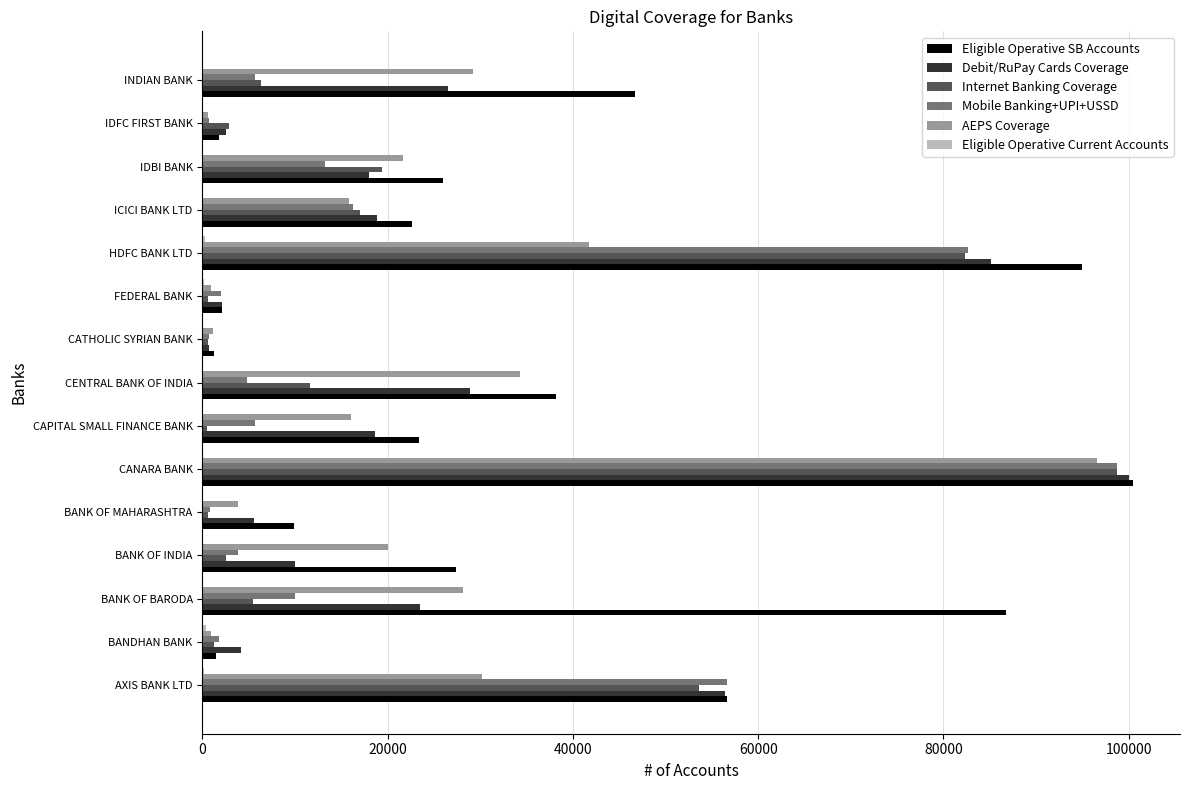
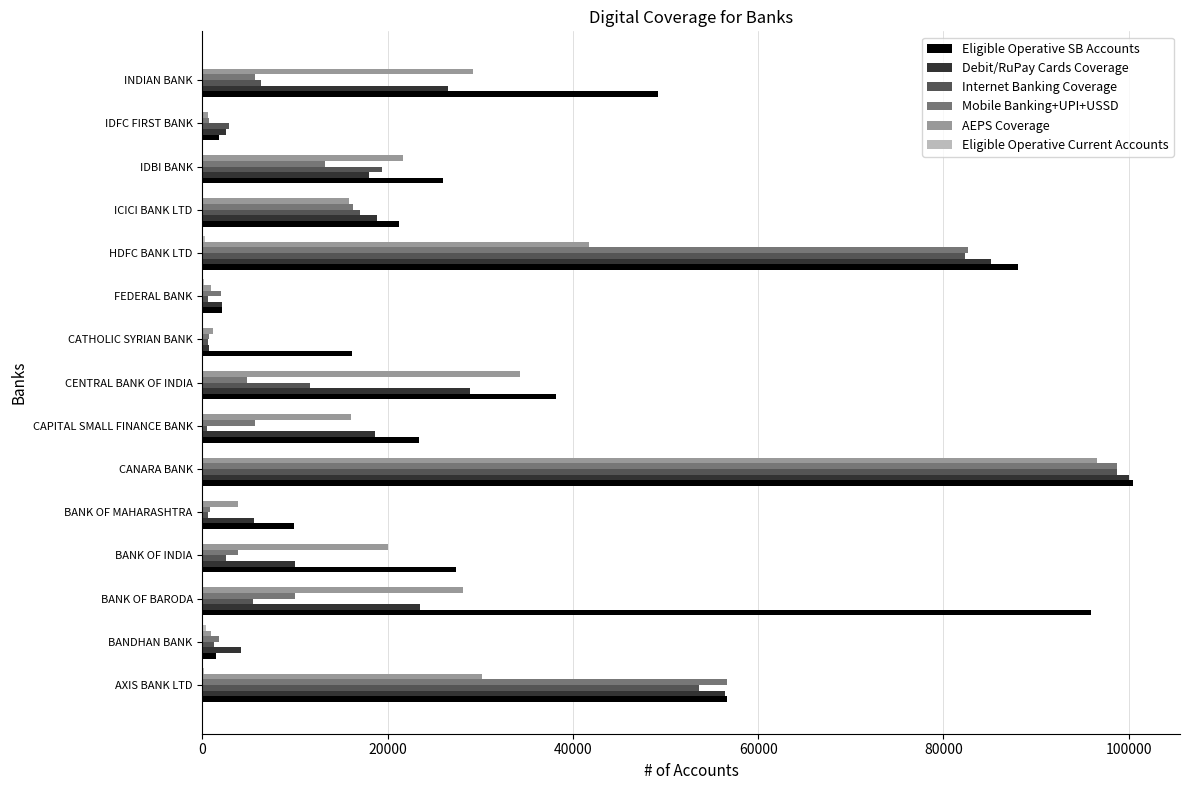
  {
    "Eligible Operative SB Accounts": {
-     "INDIAN BANK": 47000,
+     "INDIAN BANK": 49000,
      "IDFC FIRST BANK": 2000,
      "IDBI BANK": 26000,
-     "ICICI BANK LTD": 23000,
-     "HDFC BANK LTD": 95000,
+     "ICICI BANK LTD": 21000,
+     "HDFC BANK LTD": 88000,
      "FEDERAL BANK": 2000,
-     "CATHOLIC SYRIAN BANK": 1000,
+     "CATHOLIC SYRIAN BANK": 16000,
      "CENTRAL BANK OF INDIA": 38000,
      "CAPITAL SMALL FINANCE BANK": 23000,
      "CANARA BANK": 101000,
      "BANK OF MAHARASHTRA": 10000,
      "BANK OF INDIA": 27000,
-     "BANK OF BARODA": 87000,
+     "BANK OF BARODA": 96000,
      "BANDHAN BANK": 2000,
      "AXIS BANK LTD": 57000
    }
  }
